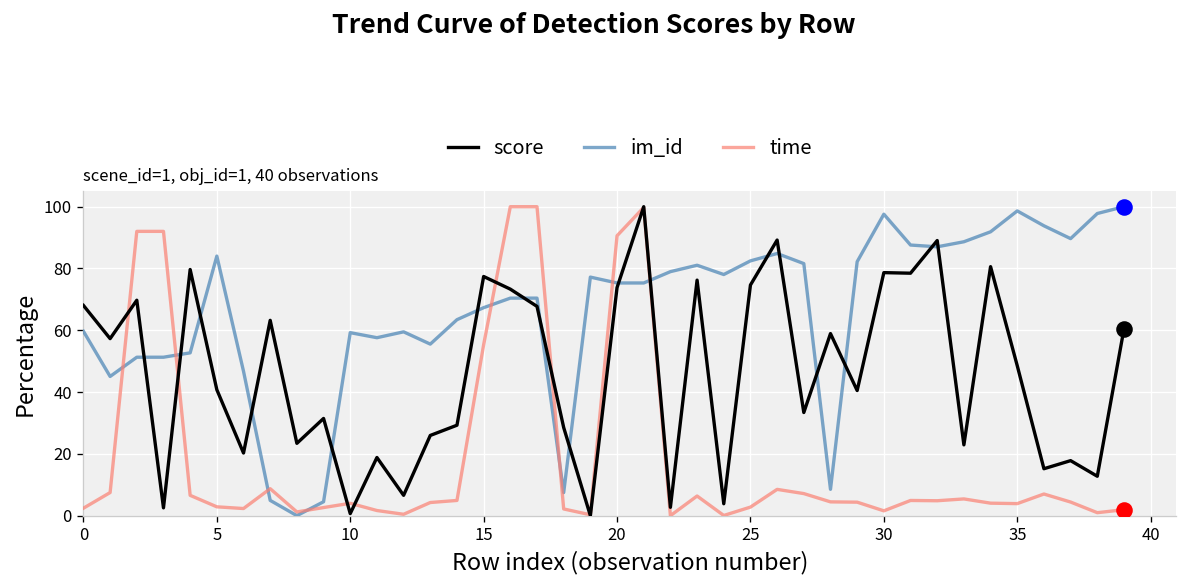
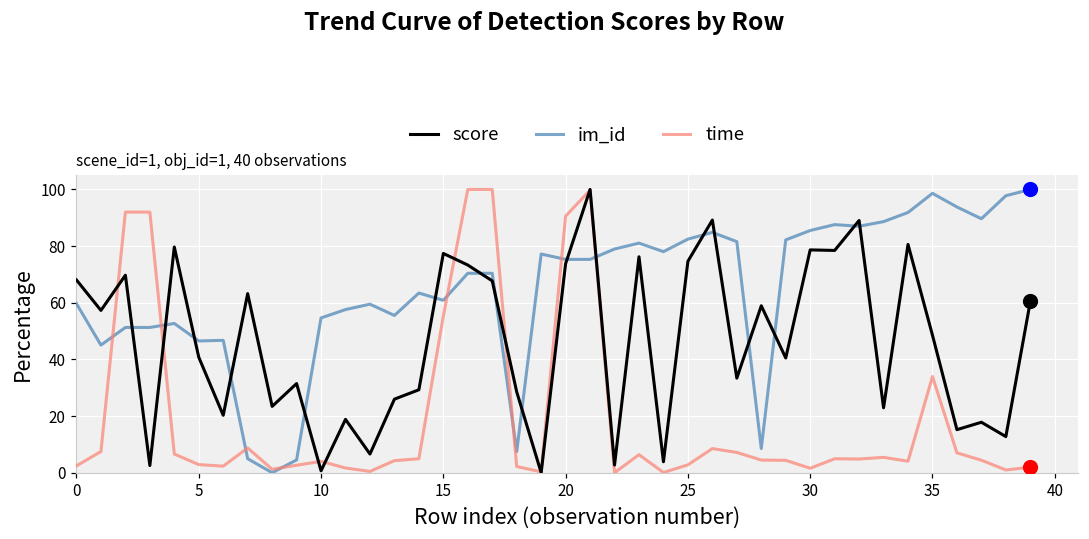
  {
    "im_id": {
      "0": 60,
-     "5": 84,
-     "10": 59,
-     "15": 67,
+     "5": 47,
+     "10": 55,
+     "15": 61,
      "20": 75,
      "25": 82,
-     "30": 98,
+     "30": 86,
      "35": 99
    },
    "time": {
      "0": 2,
      "5": 3,
      "10": 4,
      "15": 55,
      "20": 91,
      "25": 3,
      "30": 2,
-     "35": 4
+     "35": 34
    }
  }
